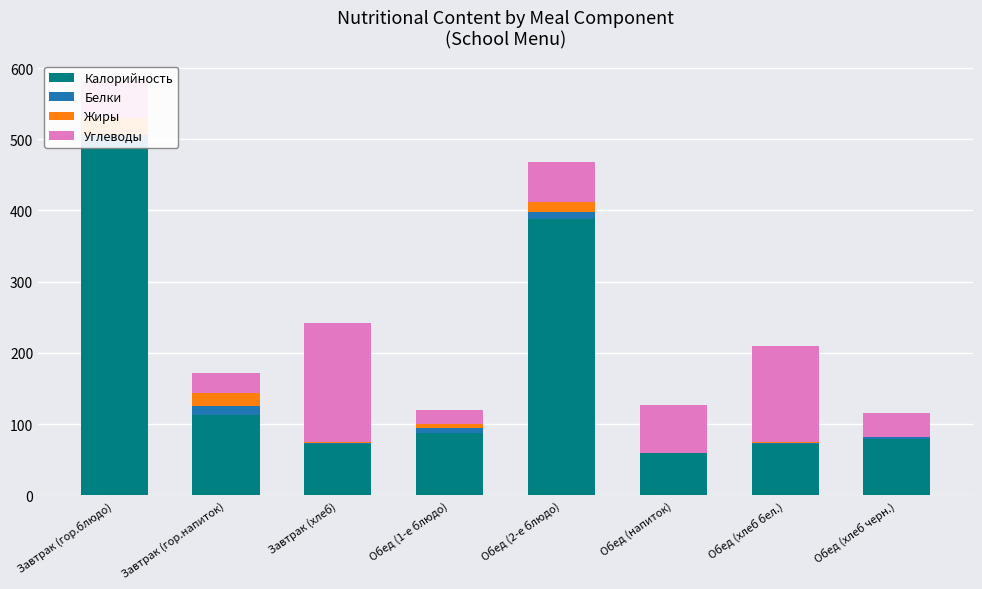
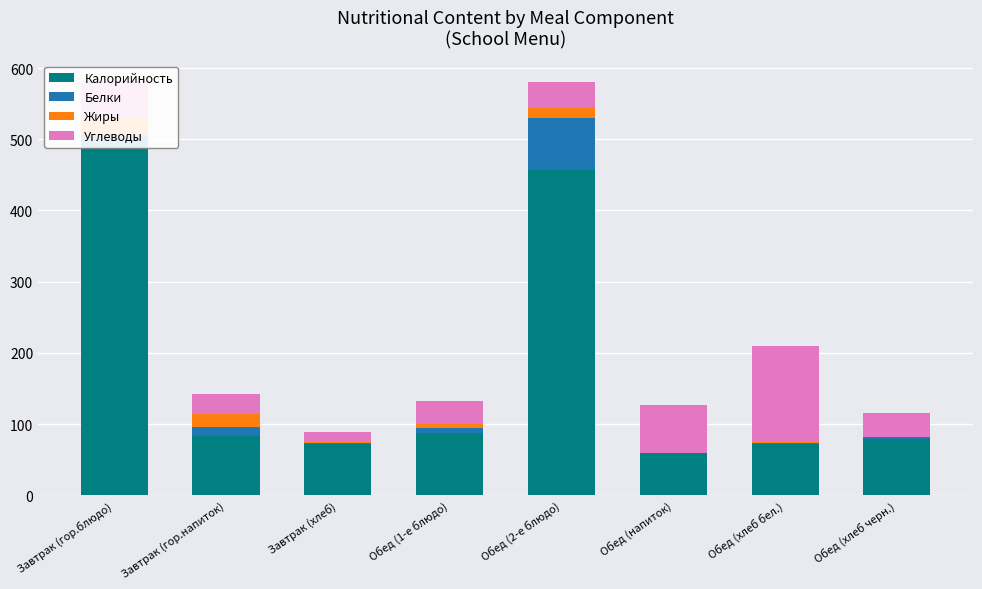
  {
    "Калорийность": {
-     "Завтрак (гор.напиток)": 110,
+     "Завтрак (гор.напиток)": 80,
      "Завтрак (хлеб)": 70,
      "Обед (1-е блюдо)": 90,
-     "Обед (2-е блюдо)": 390,
+     "Обед (2-е блюдо)": 460,
      "Обед (напиток)": 60,
      "Обед (хлеб бел.)": 70,
      "Обед (хлеб черн.)": 80
    },
    "Белки": {
      "Завтрак (гор.напиток)": 10,
      "Обед (1-е блюдо)": 10,
-     "Обед (2-е блюдо)": 10
+     "Обед (2-е блюдо)": 70
    },
    "Жиры": {
      "Завтрак (гор.напиток)": 20,
      "Обед (1-е блюдо)": 10,
      "Обед (2-е блюдо)": 10,
      "Обед (напиток)": 0
    },
    "Углеводы": {
      "Завтрак (гор.напиток)": 30,
-     "Завтрак (хлеб)": 170,
-     "Обед (1-е блюдо)": 20,
-     "Обед (2-е блюдо)": 60,
+     "Завтрак (хлеб)": 10,
+     "Обед (1-е блюдо)": 30,
+     "Обед (2-е блюдо)": 40,
      "Обед (напиток)": 70,
      "Обед (хлеб бел.)": 140,
      "Обед (хлеб черн.)": 30
    }
  }
